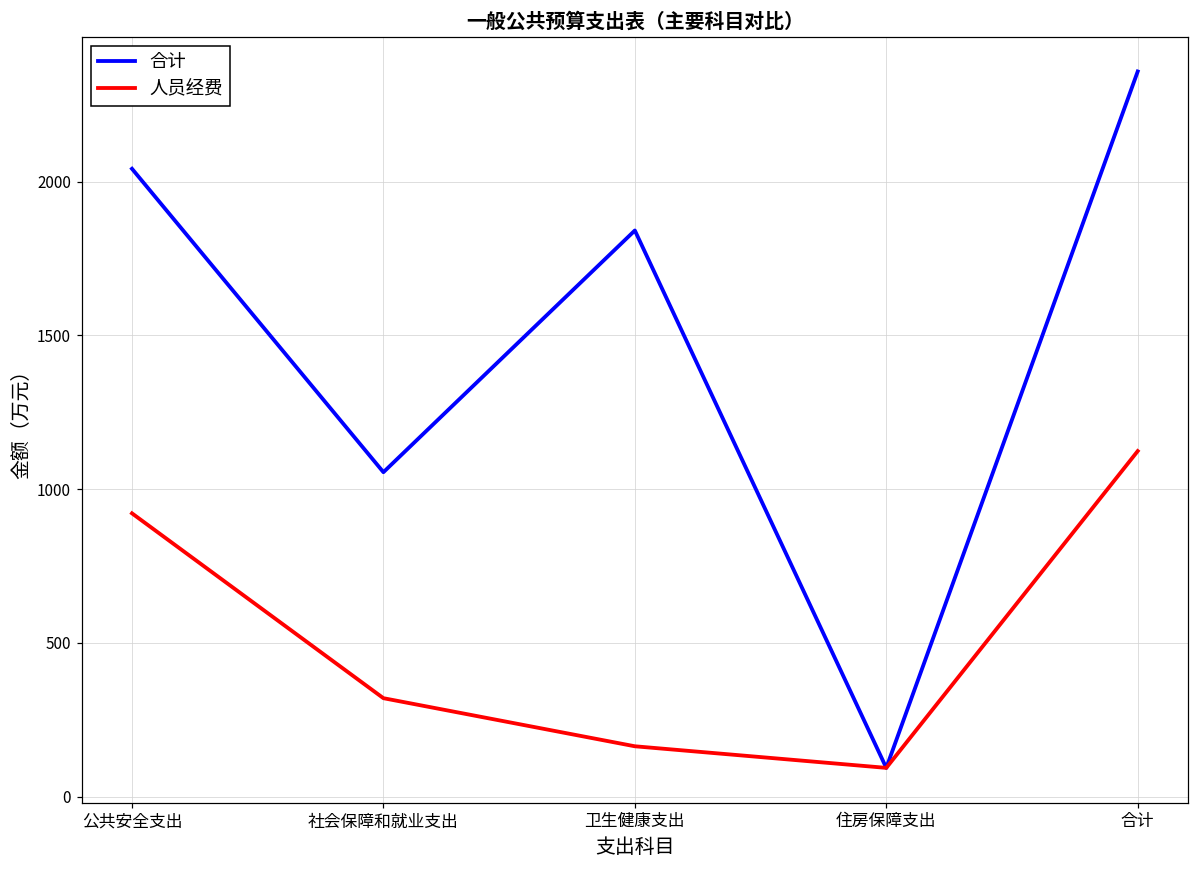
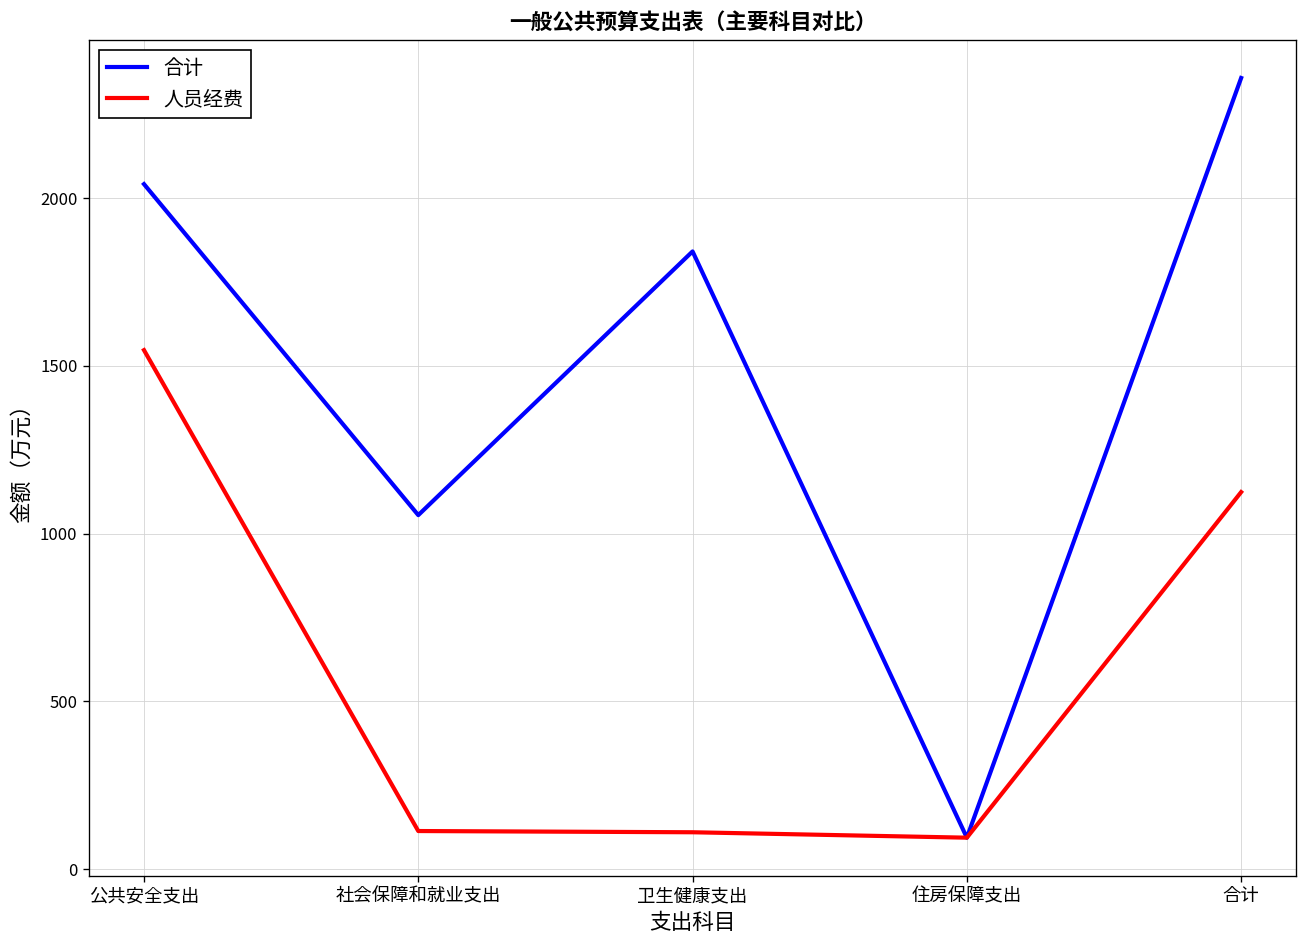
  {
    "合计": {
      "公共安全支出": 2040,
      "社会保障和就业支出": 1060,
      "卫生健康支出": 1840,
      "合计": 2360
    },
    "人员经费": {
-     "公共安全支出": 920,
-     "社会保障和就业支出": 320,
-     "卫生健康支出": 160,
+     "公共安全支出": 1550,
+     "社会保障和就业支出": 110,
+     "卫生健康支出": 110,
      "合计": 1120
    }
  }
